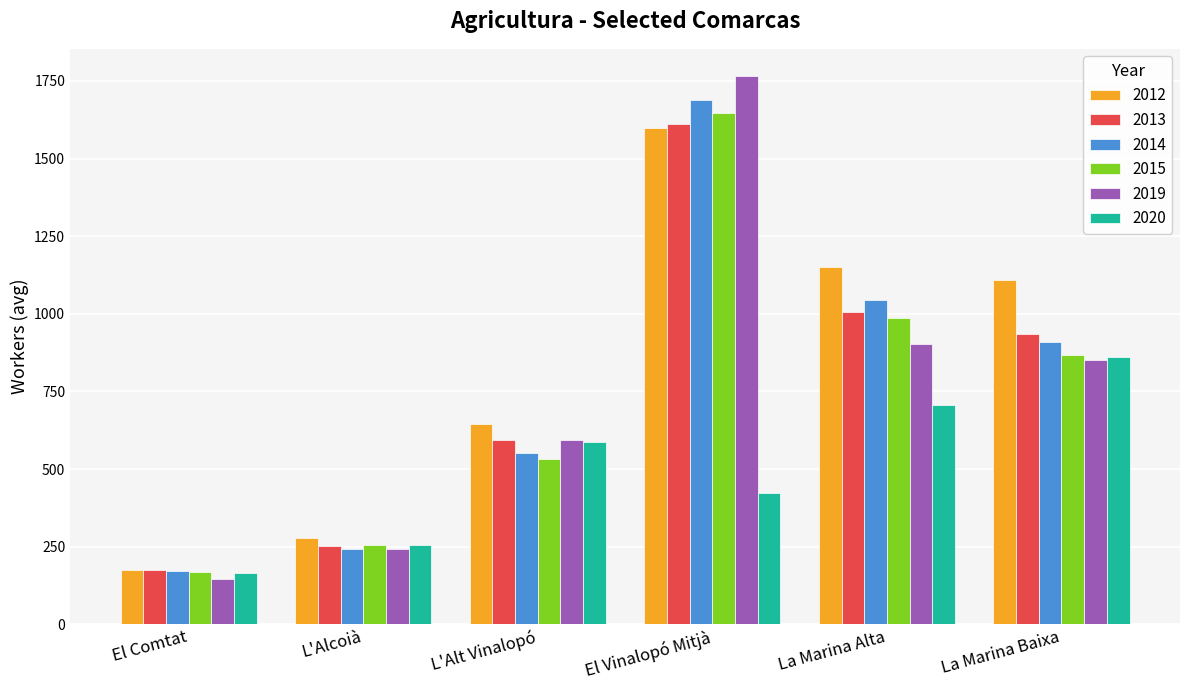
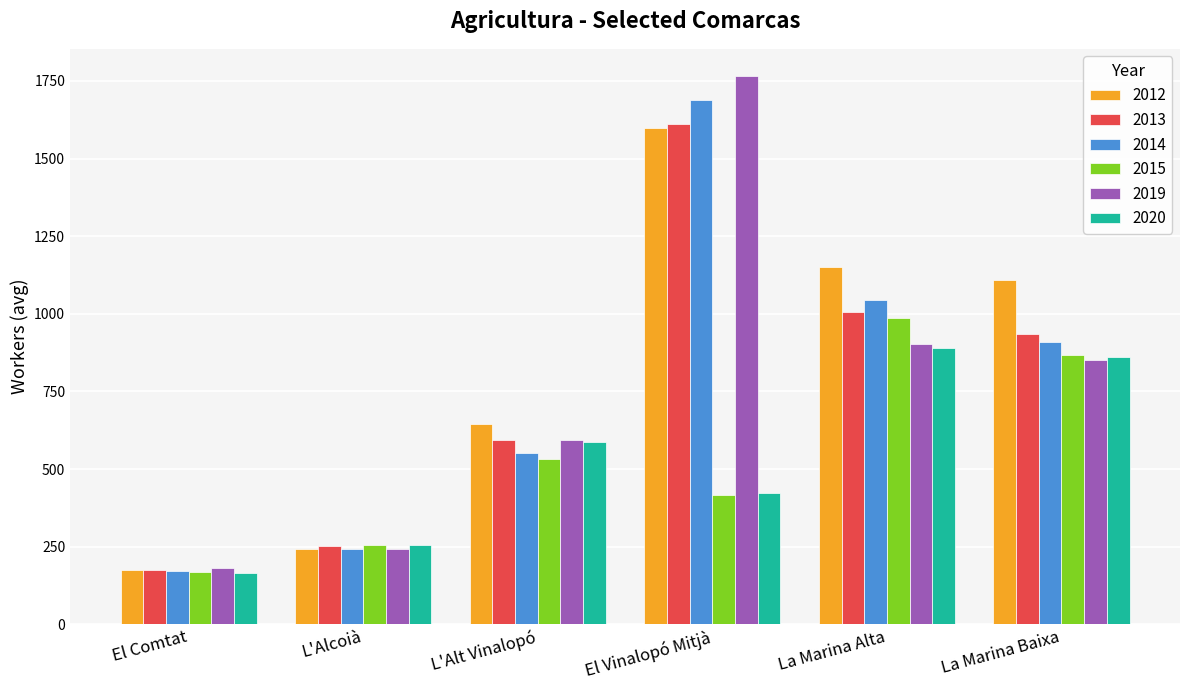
  {
    "2012": {
      "El Comtat": 180,
-     "L'Alcoià": 280,
+     "L'Alcoià": 240,
      "L'Alt Vinalopó": 640,
      "El Vinalopó Mitjà": 1600,
      "La Marina Alta": 1150,
      "La Marina Baixa": 1110
    },
    "2013": {
      "El Comtat": 180,
      "L'Alcoià": 250,
      "L'Alt Vinalopó": 600,
      "El Vinalopó Mitjà": 1610,
      "La Marina Alta": 1010,
      "La Marina Baixa": 940
    },
    "2014": {
      "El Comtat": 170,
      "L'Alcoià": 240,
      "L'Alt Vinalopó": 550,
      "El Vinalopó Mitjà": 1690,
      "La Marina Alta": 1050,
      "La Marina Baixa": 910
    },
    "2015": {
      "El Comtat": 170,
      "L'Alcoià": 260,
      "L'Alt Vinalopó": 530,
-     "El Vinalopó Mitjà": 1650,
+     "El Vinalopó Mitjà": 420,
      "La Marina Alta": 990,
      "La Marina Baixa": 870
    },
    "2019": {
-     "El Comtat": 150,
+     "El Comtat": 180,
      "L'Alcoià": 240,
      "L'Alt Vinalopó": 590,
      "El Vinalopó Mitjà": 1770,
      "La Marina Alta": 900,
      "La Marina Baixa": 850
    },
    "2020": {
      "El Comtat": 170,
      "L'Alcoià": 260,
      "L'Alt Vinalopó": 590,
      "El Vinalopó Mitjà": 420,
-     "La Marina Alta": 710,
+     "La Marina Alta": 890,
      "La Marina Baixa": 860
    }
  }
